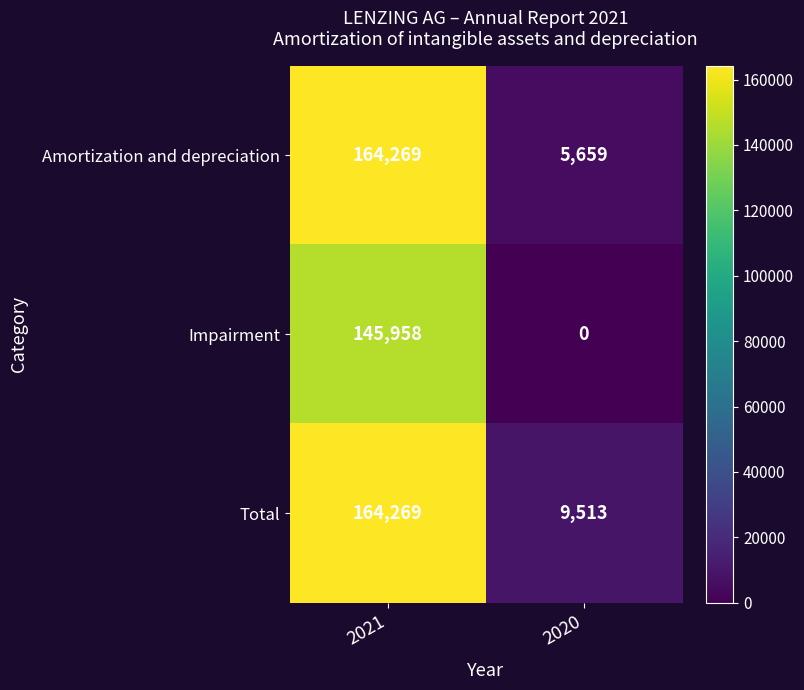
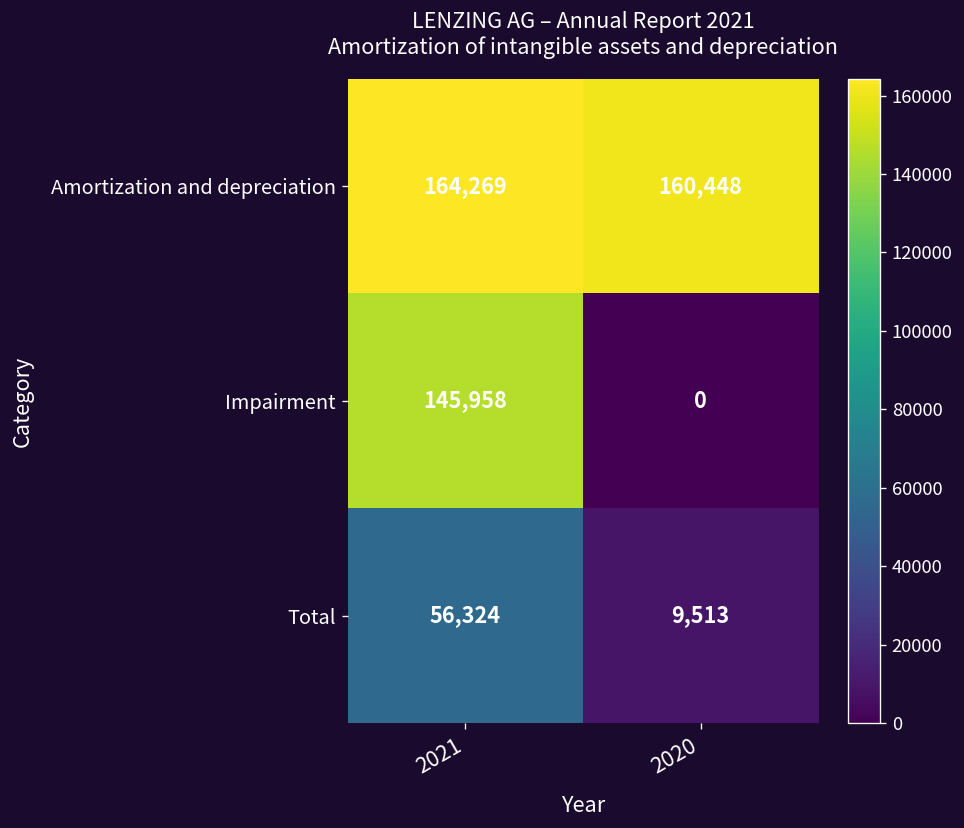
  {
    "Amortization and depreciation": {
      "2021": "164,269",
-     "2020": "5,659"
+     "2020": "160,448"
    },
    "Impairment": {
      "2021": "145,958",
      "2020": "0"
    },
    "Total": {
-     "2021": "164,269",
+     "2021": "56,324",
      "2020": "9,513"
    }
  }
